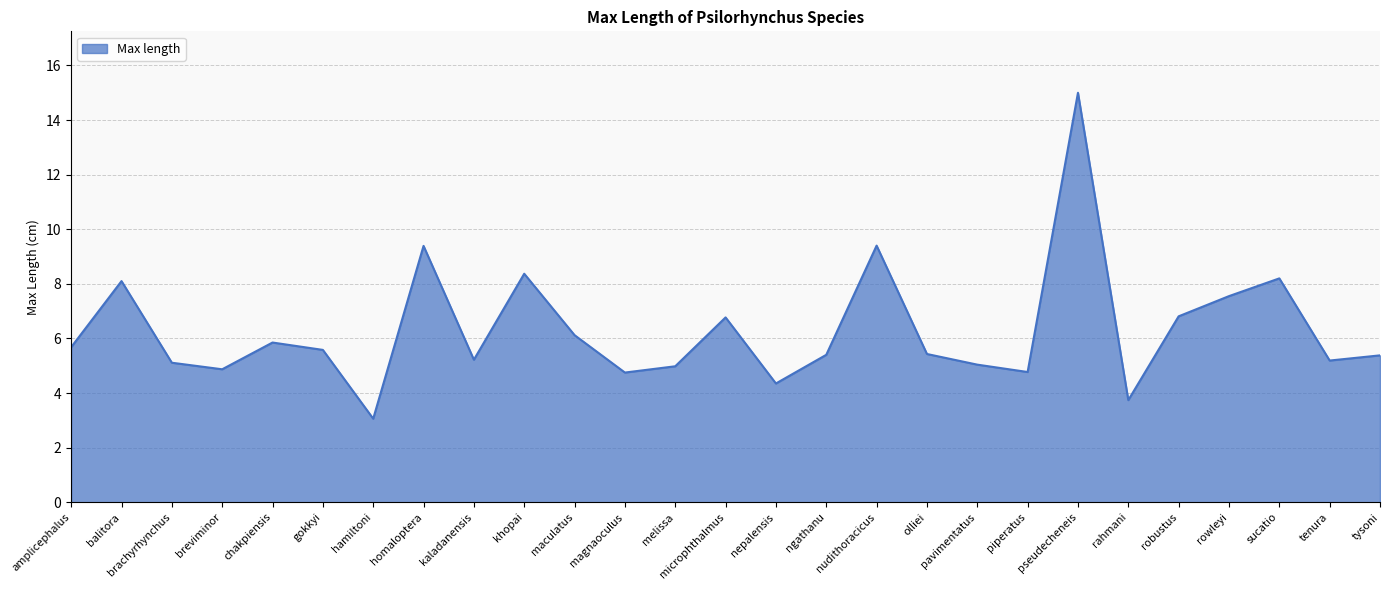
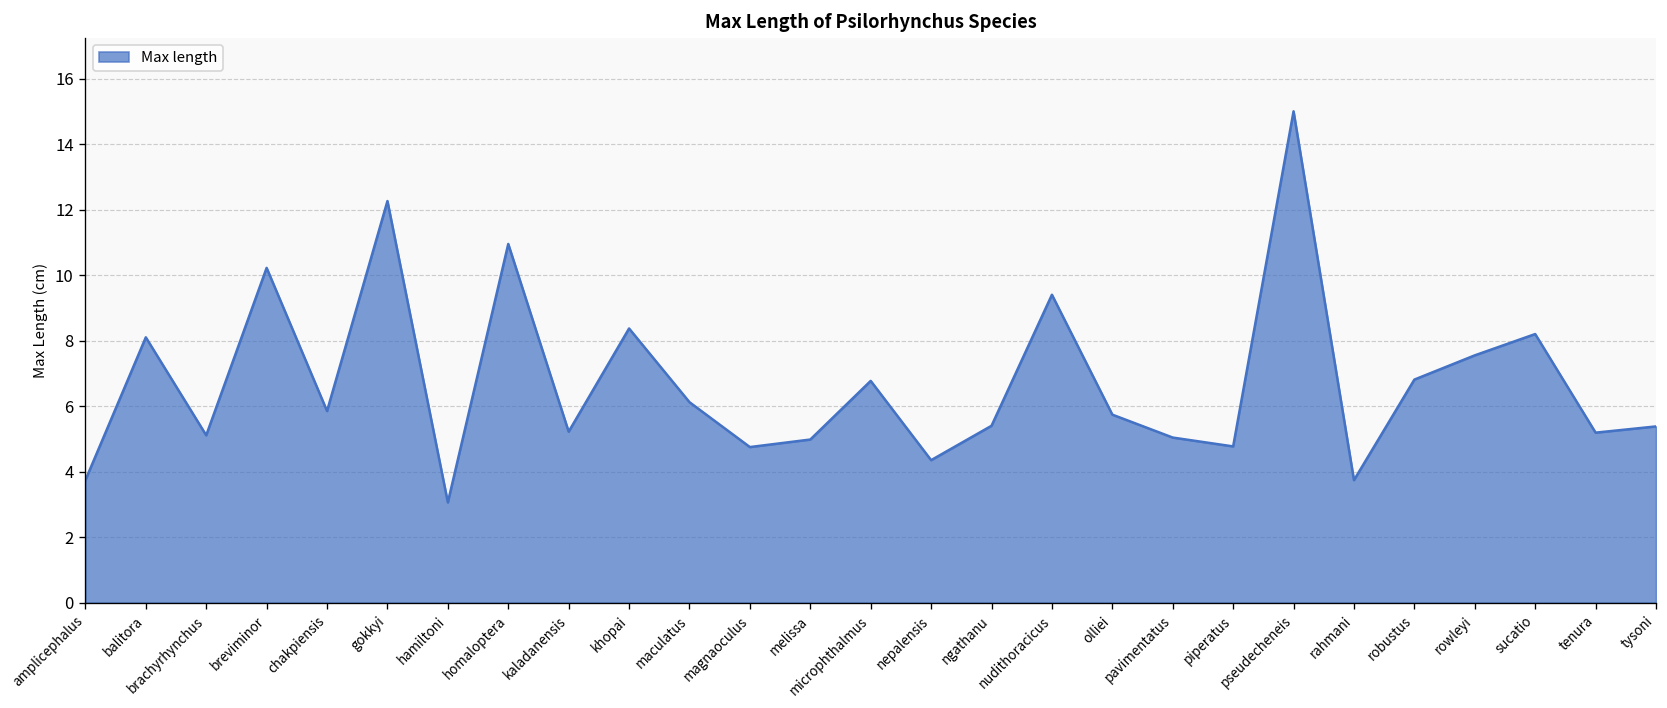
  {
-   "amplicephalus": 5.7,
+   "amplicephalus": 3.7,
    "balitora": 8.1,
    "brachyrhynchus": 5.1,
-   "breviminor": 4.9,
+   "breviminor": 10.2,
    "chakpiensis": 5.9,
-   "gokkyi": 5.6,
+   "gokkyi": 12.3,
    "hamiltoni": 3.1,
-   "homaloptera": 9.4,
+   "homaloptera": 11.0,
    "kaladanensis": 5.2,
    "khopai": 8.4,
    "maculatus": 6.1,
    "magnaoculus": 4.8,
    "melissa": 5.0,
    "microphthalmus": 6.8,
    "nepalensis": 4.4,
    "ngathanu": 5.4,
    "nudithoracicus": 9.4,
-   "olliei": 5.4,
+   "olliei": 5.7,
    "pavimentatus": 5.0,
    "piperatus": 4.8,
    "pseudecheneis": 15.0,
    "rahmani": 3.7,
    "robustus": 6.8,
    "rowleyi": 7.6,
    "sucatio": 8.2,
    "tenura": 5.2,
    "tysoni": 5.4
  }
